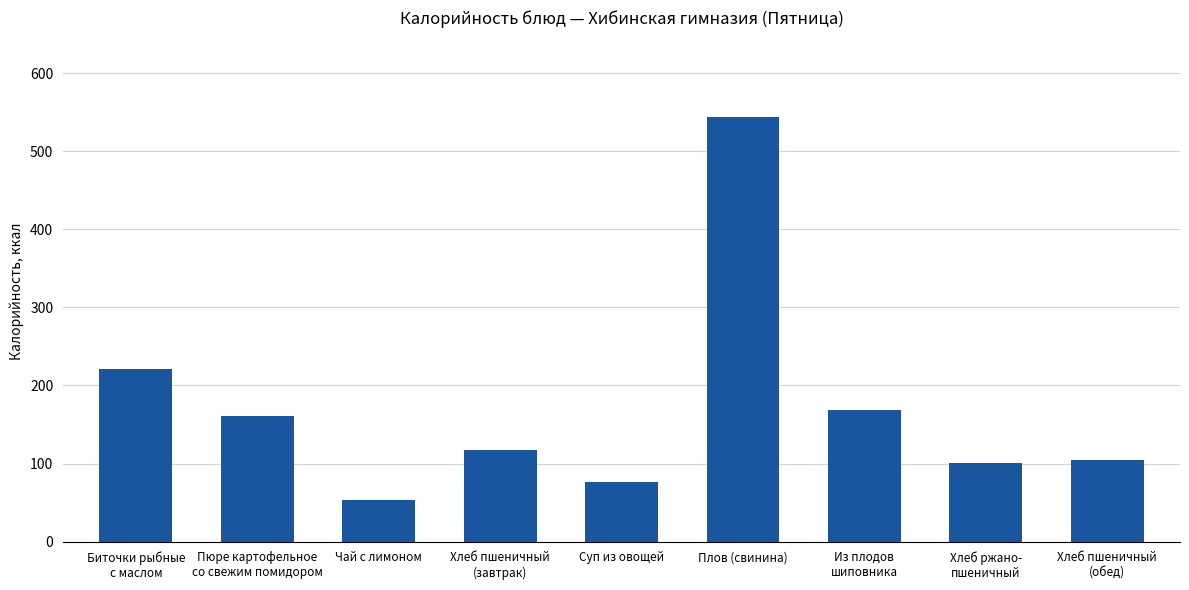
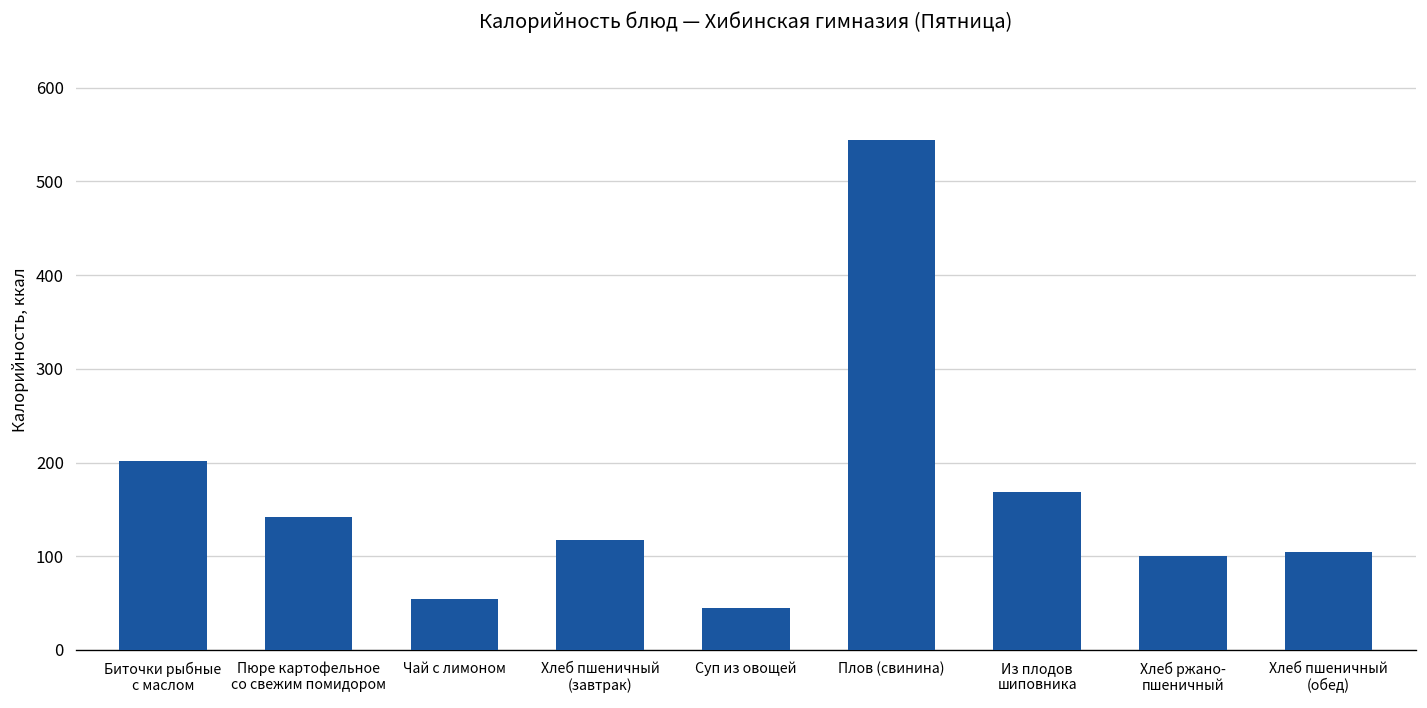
  {
-   "Биточки рыбные с маслом": 220,
-   "Пюре картофельное со свежим помидором": 160,
+   "Биточки рыбные с маслом": 200,
+   "Пюре картофельное со свежим помидором": 140,
    "Чай с лимоном": 50,
    "Хлеб пшеничный (завтрак)": 120,
-   "Суп из овощей": 80,
+   "Суп из овощей": 40,
    "Плов (свинина)": 540,
    "Из плодов шиповника": 170,
    "Хлеб ржано- пшеничный": 100,
    "Хлеб пшеничный (обед)": 100
  }
